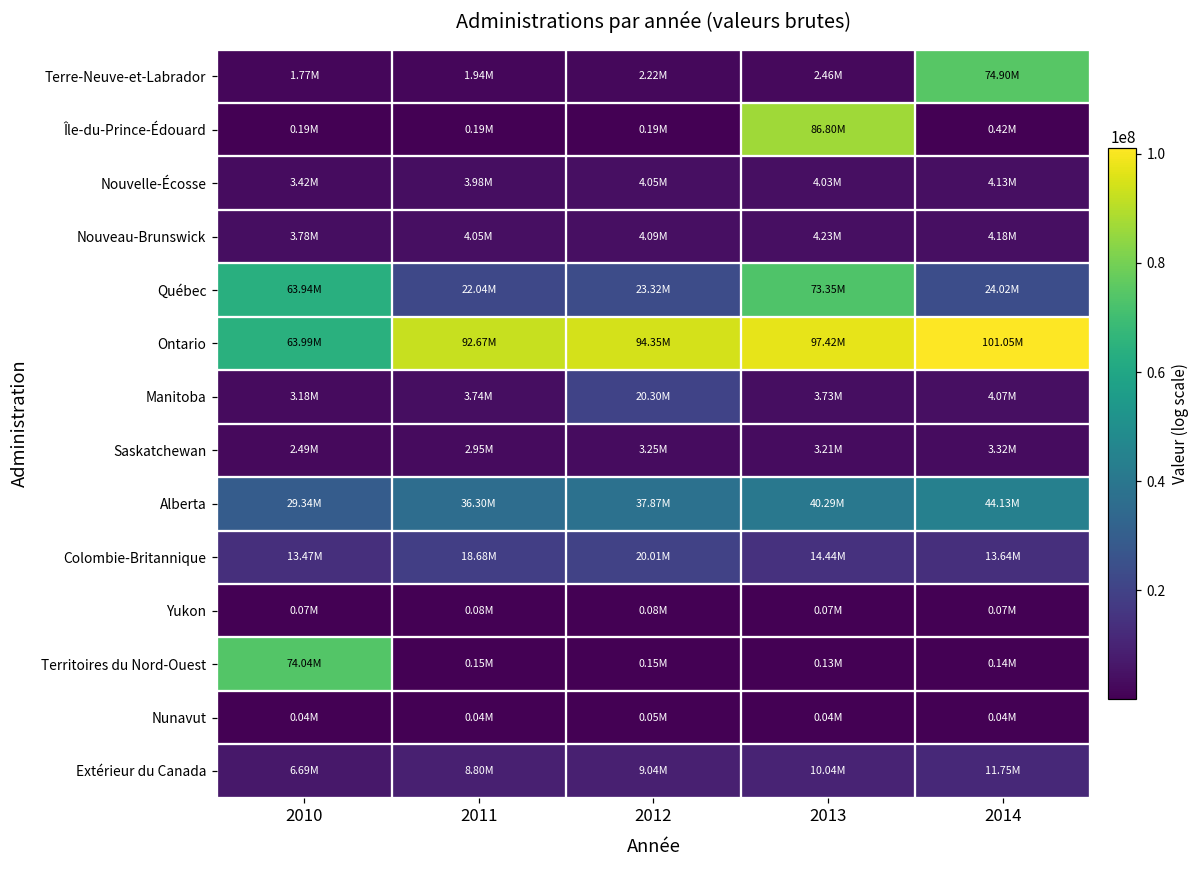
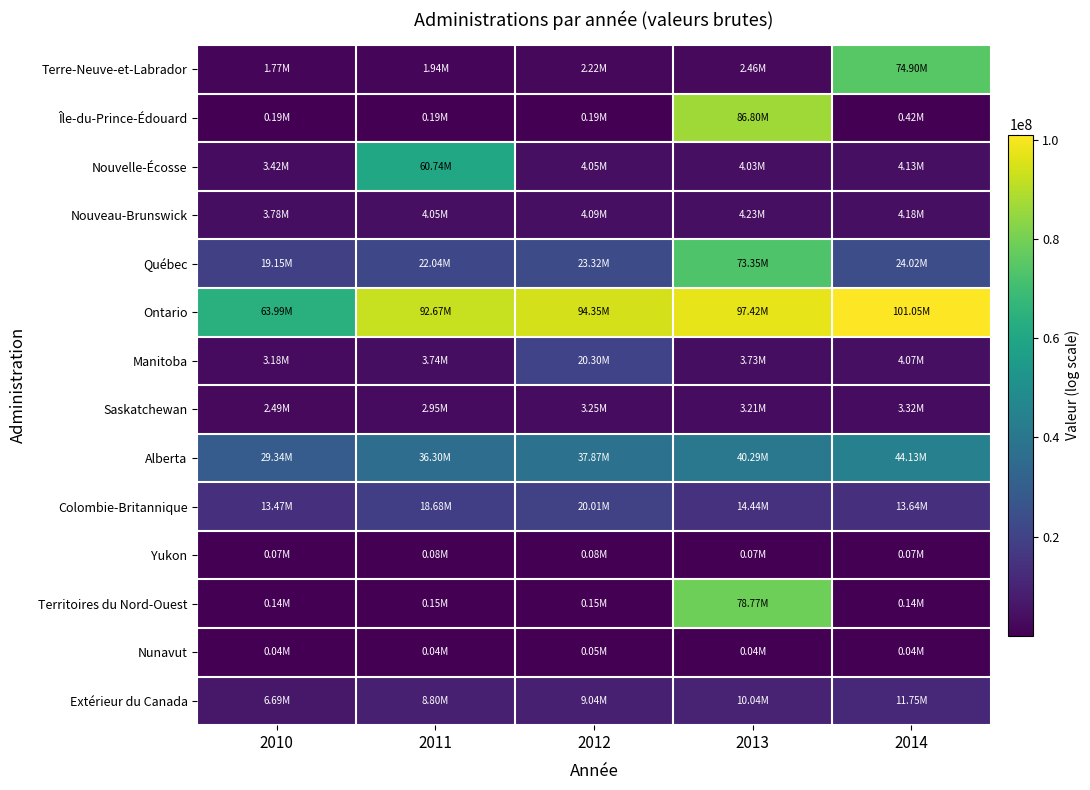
  {
    "Terre-Neuve-et-Labrador": {
      "2010": "1.77M",
      "2011": "1.94M",
      "2012": "2.22M",
      "2013": "2.46M",
      "2014": "74.90M"
    },
    "Île-du-Prince-Édouard": {
      "2010": "0.19M",
      "2011": "0.19M",
      "2012": "0.19M",
      "2013": "86.80M",
      "2014": "0.42M"
    },
    "Nouvelle-Écosse": {
      "2010": "3.42M",
-     "2011": "3.98M",
+     "2011": "60.74M",
      "2012": "4.05M",
      "2013": "4.03M",
      "2014": "4.13M"
    },
    "Nouveau-Brunswick": {
      "2010": "3.78M",
      "2011": "4.05M",
      "2012": "4.09M",
      "2013": "4.23M",
      "2014": "4.18M"
    },
    "Québec": {
-     "2010": "63.94M",
+     "2010": "19.15M",
      "2011": "22.04M",
      "2012": "23.32M",
      "2013": "73.35M",
      "2014": "24.02M"
    },
    "Ontario": {
      "2010": "63.99M",
      "2011": "92.67M",
      "2012": "94.35M",
      "2013": "97.42M",
      "2014": "101.05M"
    },
    "Manitoba": {
      "2010": "3.18M",
      "2011": "3.74M",
      "2012": "20.30M",
      "2013": "3.73M",
      "2014": "4.07M"
    },
    "Saskatchewan": {
      "2010": "2.49M",
      "2011": "2.95M",
      "2012": "3.25M",
      "2013": "3.21M",
      "2014": "3.32M"
    },
    "Alberta": {
      "2010": "29.34M",
      "2011": "36.30M",
      "2012": "37.87M",
      "2013": "40.29M",
      "2014": "44.13M"
    },
    "Colombie-Britannique": {
      "2010": "13.47M",
      "2011": "18.68M",
      "2012": "20.01M",
      "2013": "14.44M",
      "2014": "13.64M"
    },
    "Yukon": {
      "2010": "0.07M",
      "2011": "0.08M",
      "2012": "0.08M",
      "2013": "0.07M",
      "2014": "0.07M"
    },
    "Territoires du Nord-Ouest": {
-     "2010": "74.04M",
+     "2010": "0.14M",
      "2011": "0.15M",
      "2012": "0.15M",
-     "2013": "0.13M",
+     "2013": "78.77M",
      "2014": "0.14M"
    },
    "Nunavut": {
      "2010": "0.04M",
      "2011": "0.04M",
      "2012": "0.05M",
      "2013": "0.04M",
      "2014": "0.04M"
    },
    "Extérieur du Canada": {
      "2010": "6.69M",
      "2011": "8.80M",
      "2012": "9.04M",
      "2013": "10.04M",
      "2014": "11.75M"
    }
  }
